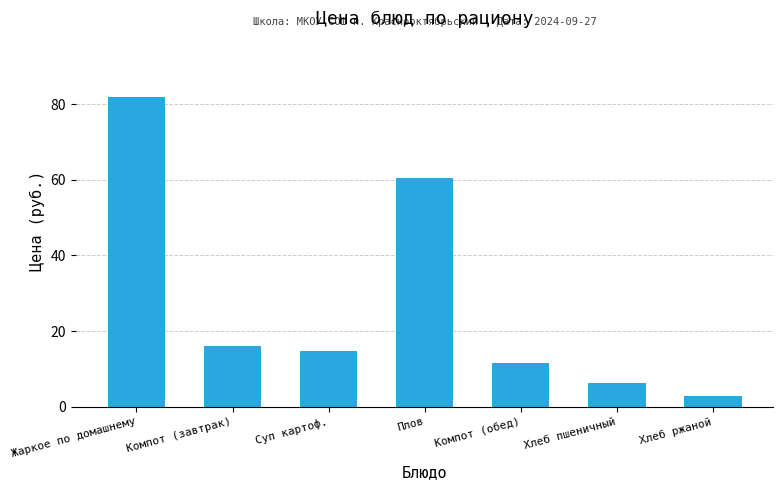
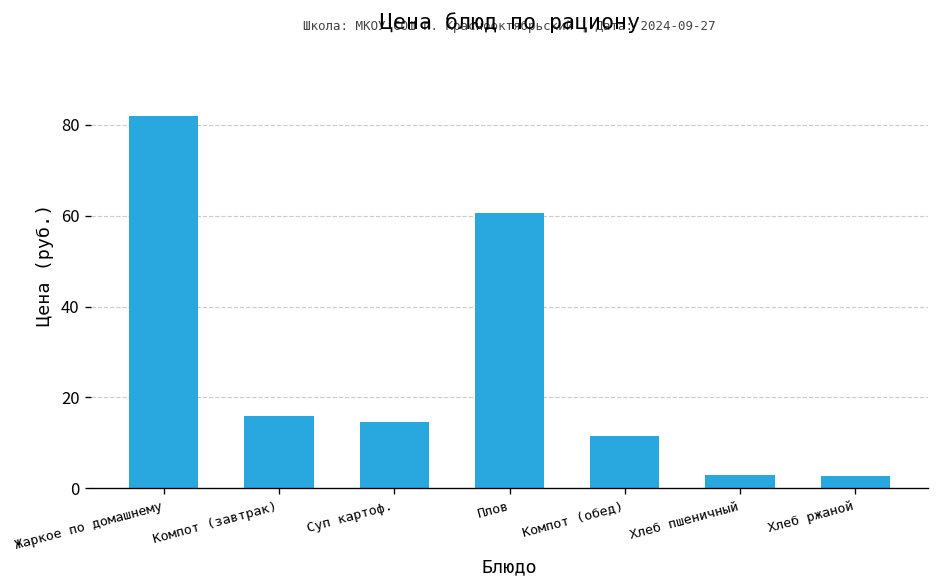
  {
    "Жаркое по домашнему": 82,
    "Компот (завтрак)": 16,
    "Суп картоф.": 15,
    "Плов": 61,
    "Компот (обед)": 11,
-   "Хлеб пшеничный": 6,
+   "Хлеб пшеничный": 3,
    "Хлеб ржаной": 3
  }
